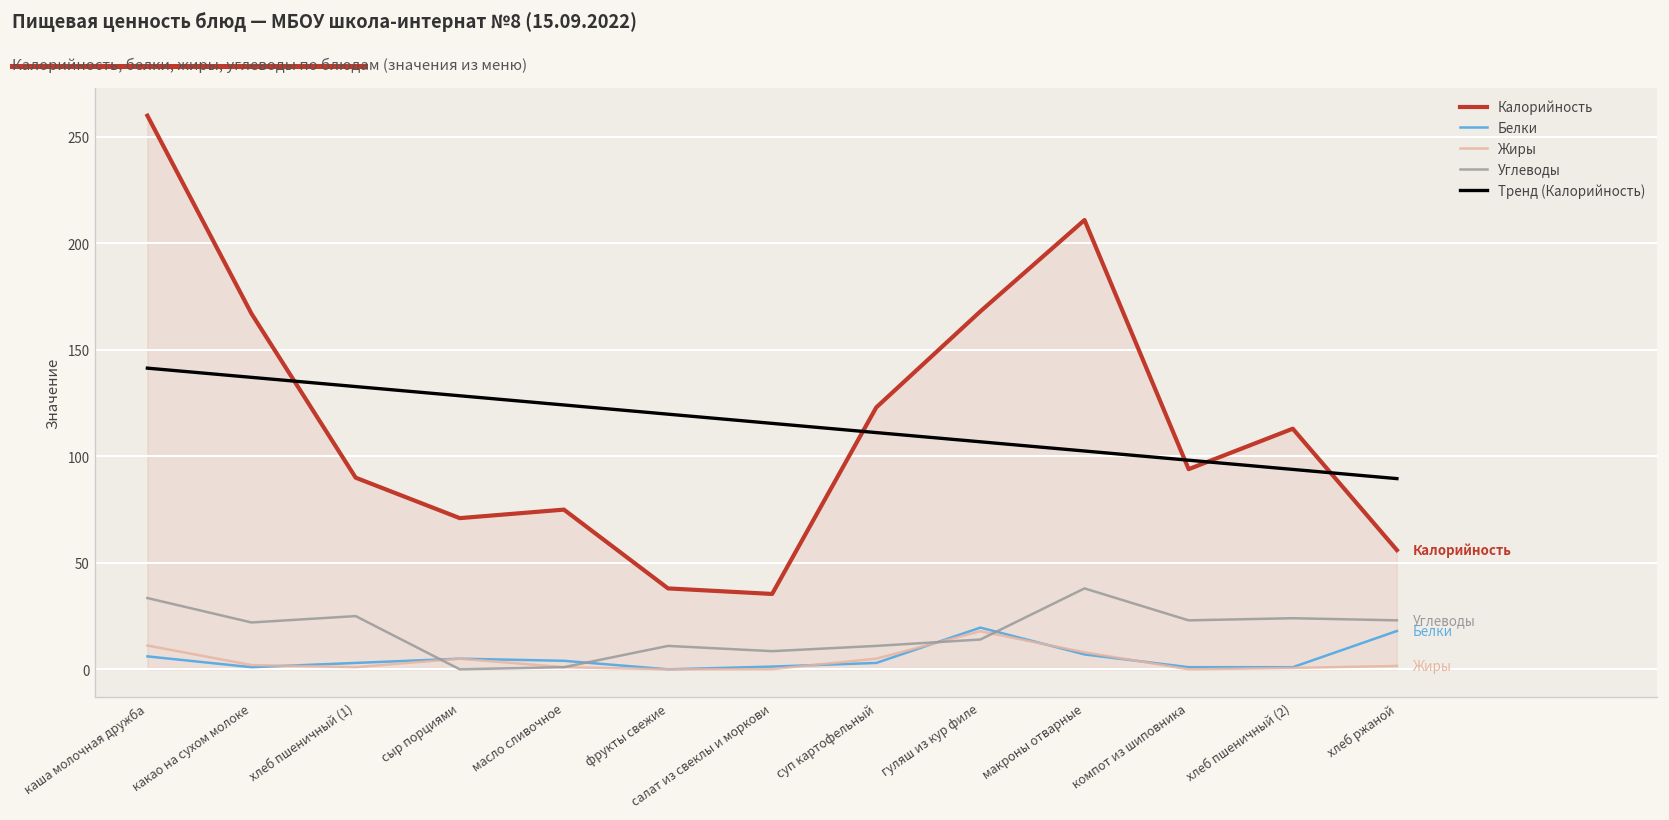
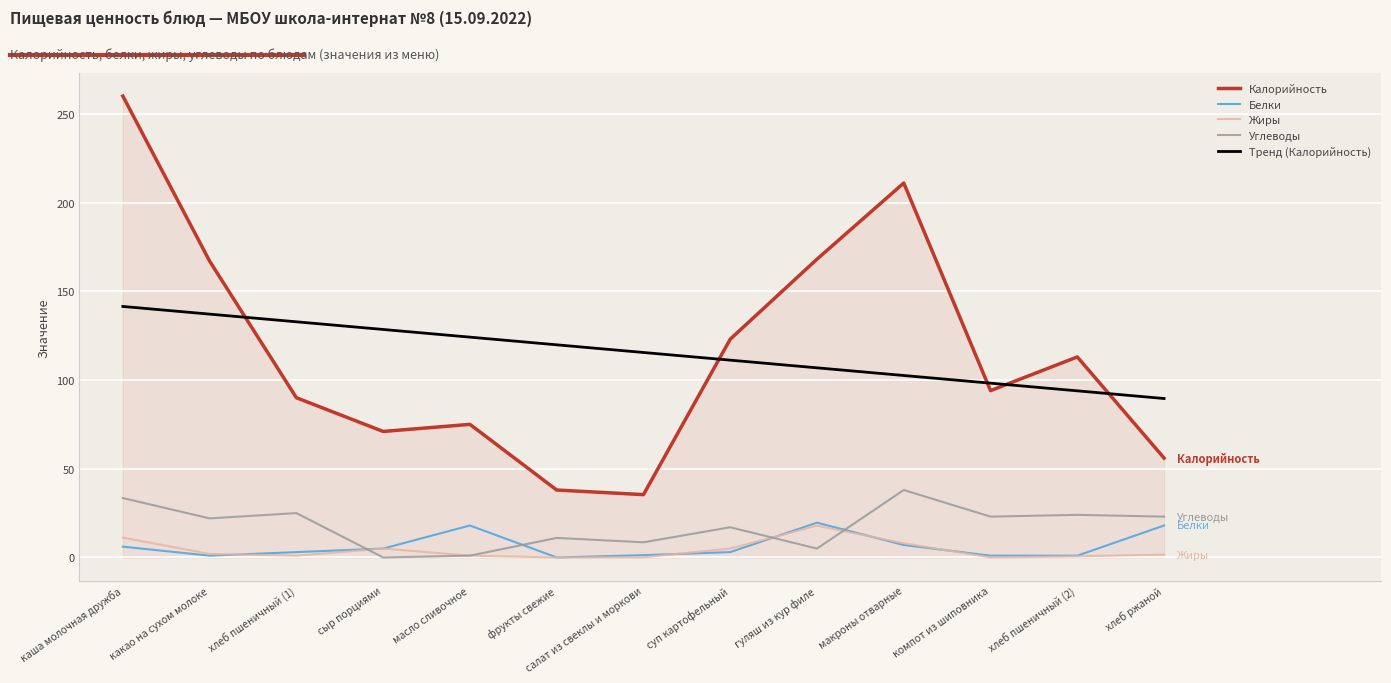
  {
    "Калорийность": {
      "каша молочная дружба": 260,
      "какао на сухом молоке": 167,
      "хлеб пшеничный (1)": 90,
      "сыр порциями": 71,
      "масло сливочное": 75,
      "фрукты свежие": 38,
      "салат из свеклы и моркови": 35,
      "суп картофельный": 123,
      "гуляш из кур филе": 168,
      "макроны отварные": 211,
      "компот из шиповника": 94,
      "хлеб пшеничный (2)": 113,
      "хлеб ржаной": 56
    },
    "Белки": {
      "каша молочная дружба": 6,
      "хлеб пшеничный (1)": 3,
-     "масло сливочное": 4,
+     "масло сливочное": 18,
      "суп картофельный": 3,
      "гуляш из кур филе": 20,
      "хлеб ржаной": 18
    },
    "Жиры": {
      "каша молочная дружба": 11,
      "хлеб пшеничный (1)": 1,
      "суп картофельный": 5,
      "гуляш из кур филе": 18,
      "хлеб ржаной": 2
    },
    "Углеводы": {
      "каша молочная дружба": 33,
      "какао на сухом молоке": 22,
      "хлеб пшеничный (1)": 25,
      "сыр порциями": 0,
      "фрукты свежие": 11,
      "салат из свеклы и моркови": 9,
-     "суп картофельный": 11,
-     "гуляш из кур филе": 14,
+     "суп картофельный": 17,
+     "гуляш из кур филе": 5,
      "макроны отварные": 38,
      "компот из шиповника": 23,
      "хлеб пшеничный (2)": 24,
      "хлеб ржаной": 23
    },
    "Тренд (Калорийность)": {
      "каша молочная дружба": 141,
      "какао на сухом молоке": 137,
      "хлеб пшеничный (1)": 133,
      "сыр порциями": 128,
      "масло сливочное": 124,
      "фрукты свежие": 120,
      "салат из свеклы и моркови": 115,
      "суп картофельный": 111,
      "гуляш из кур филе": 107,
      "макроны отварные": 103,
      "компот из шиповника": 98,
      "хлеб пшеничный (2)": 94,
      "хлеб ржаной": 90
    }
  }
